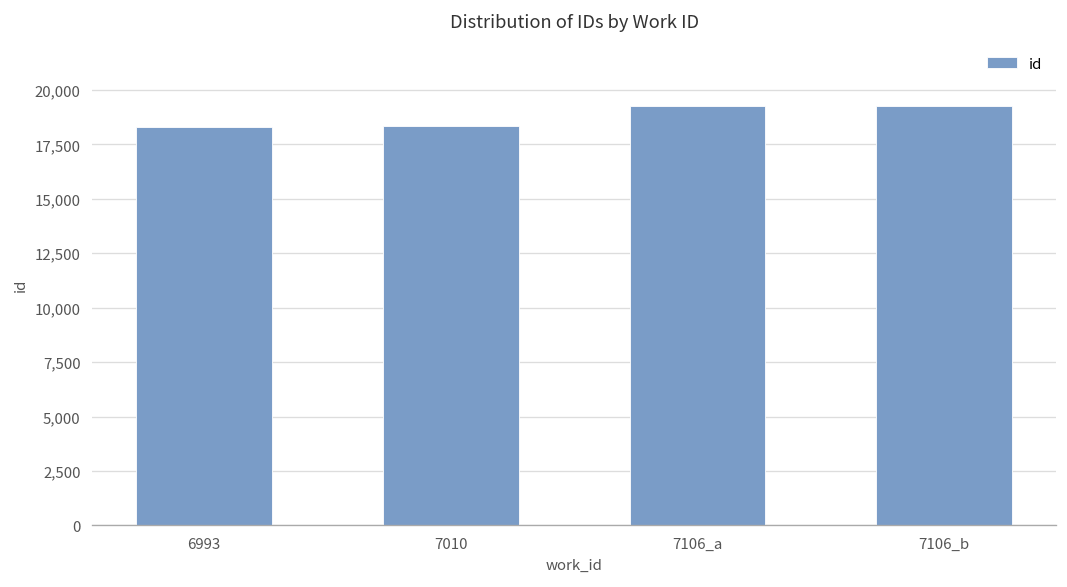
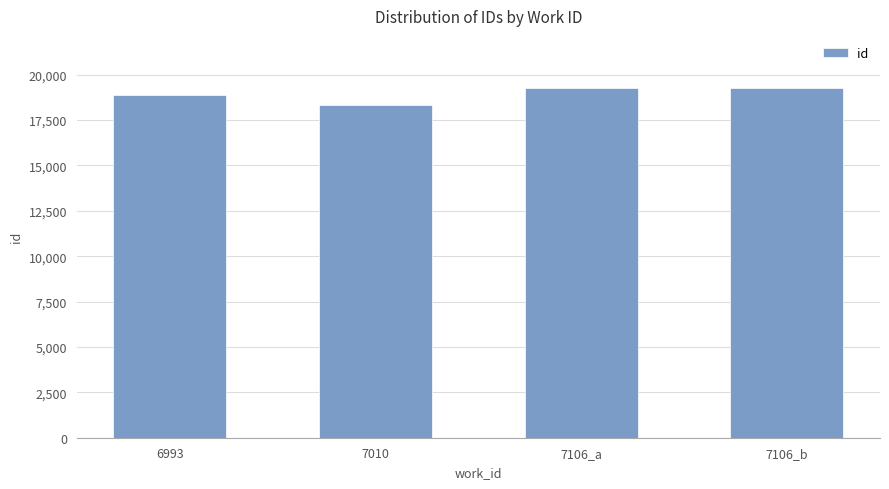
  {
-   "6993": "18,300",
+   "6993": "18,900",
    "7010": "18,400",
    "7106_a": "19,300",
    "7106_b": "19,300"
  }
